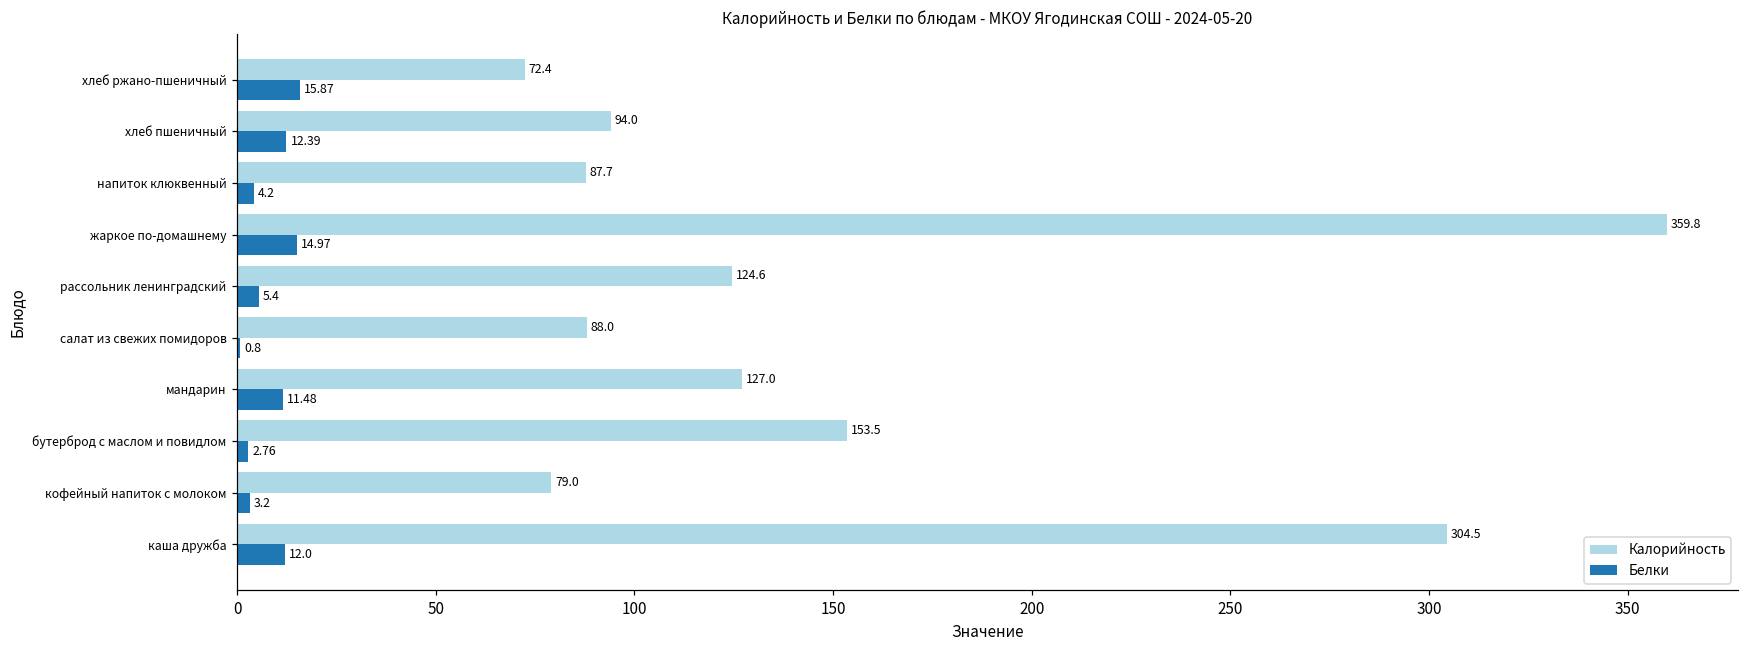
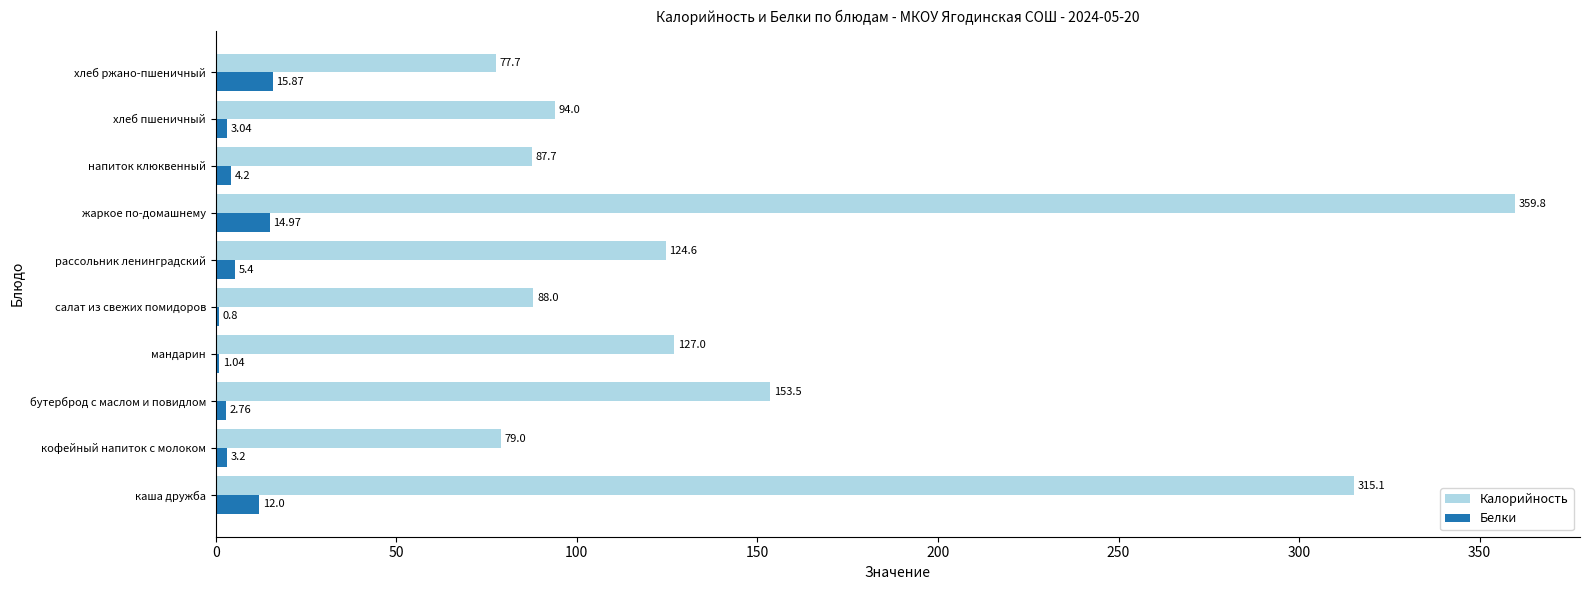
  {
    "Калорийность": {
-     "хлеб ржано-пшеничный": 72.4,
+     "хлеб ржано-пшеничный": 77.7,
      "хлеб пшеничный": 94.0,
      "напиток клюквенный": 87.7,
      "жаркое по-домашнему": 359.8,
      "рассольник ленинградский": 124.6,
      "салат из свежих помидоров": 88.0,
      "мандарин": 127.0,
      "бутерброд с маслом и повидлом": 153.5,
      "кофейный напиток с молоком": 79.0,
-     "каша дружба": 304.5
+     "каша дружба": 315.1
    },
    "Белки": {
      "хлеб ржано-пшеничный": 15.87,
-     "хлеб пшеничный": 12.39,
+     "хлеб пшеничный": 3.04,
      "напиток клюквенный": 4.2,
      "жаркое по-домашнему": 14.97,
      "рассольник ленинградский": 5.4,
      "салат из свежих помидоров": 0.8,
-     "мандарин": 11.48,
+     "мандарин": 1.04,
      "бутерброд с маслом и повидлом": 2.76,
      "кофейный напиток с молоком": 3.2,
      "каша дружба": 12.0
    }
  }
